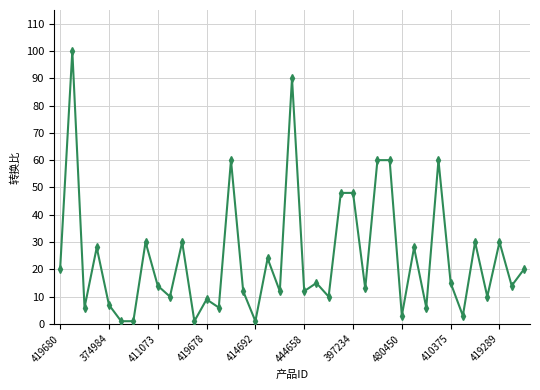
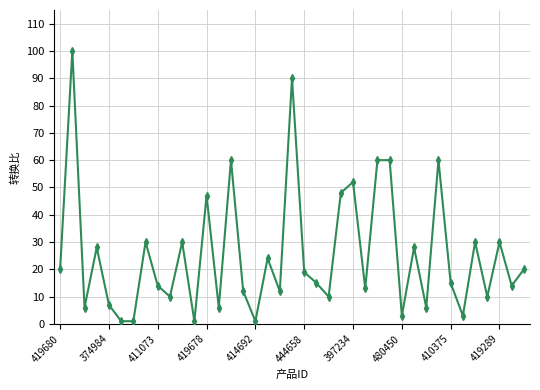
  {
    "419680": 20,
    "374984": 7,
    "411073": 14,
-   "419678": 9,
+   "419678": 47,
    "414692": 1,
-   "444658": 12,
-   "397234": 48,
+   "444658": 19,
+   "397234": 52,
    "480450": 3,
    "410375": 15,
    "419289": 30
  }
